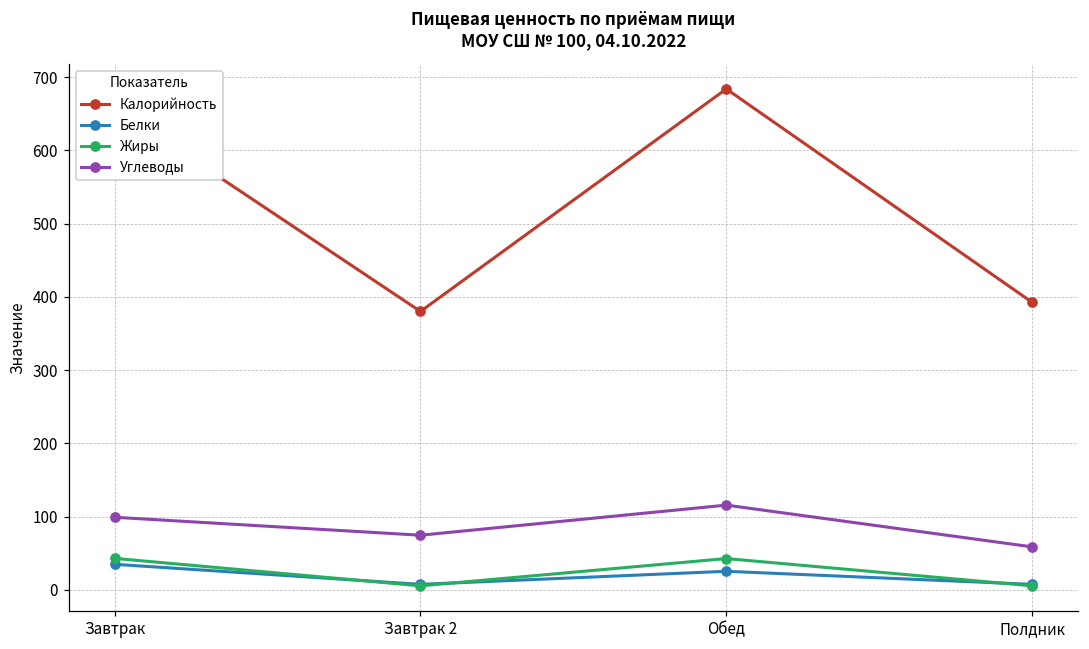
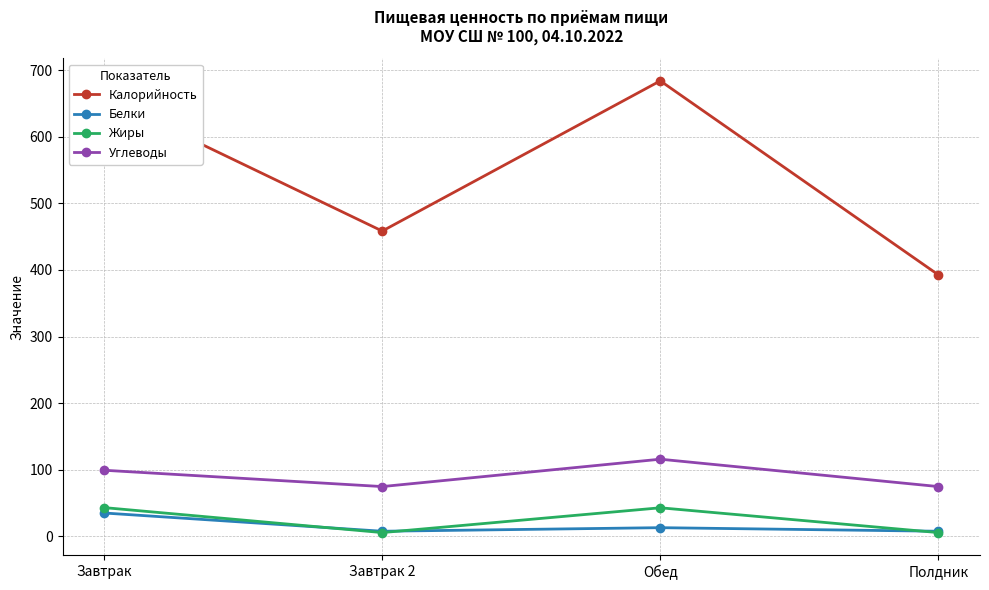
  {
    "Калорийность": {
-     "Завтрак 2": 380,
+     "Завтрак 2": 460,
      "Обед": 680,
      "Полдник": 390
    },
    "Белки": {
      "Завтрак": 40,
-     "Обед": 30
+     "Обед": 10
    },
    "Жиры": {
      "Завтрак": 40,
      "Обед": 40
    },
    "Углеводы": {
      "Завтрак": 100,
      "Завтрак 2": 70,
      "Обед": 120,
-     "Полдник": 60
+     "Полдник": 70
    }
  }
